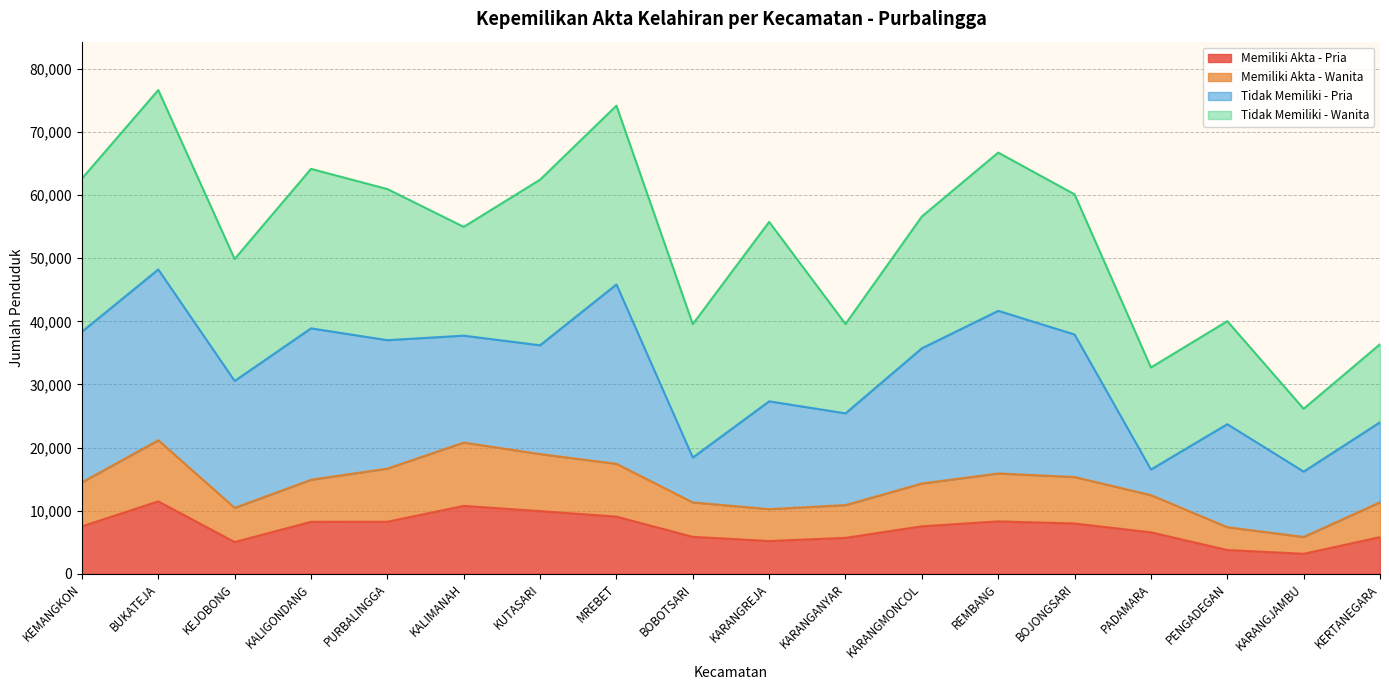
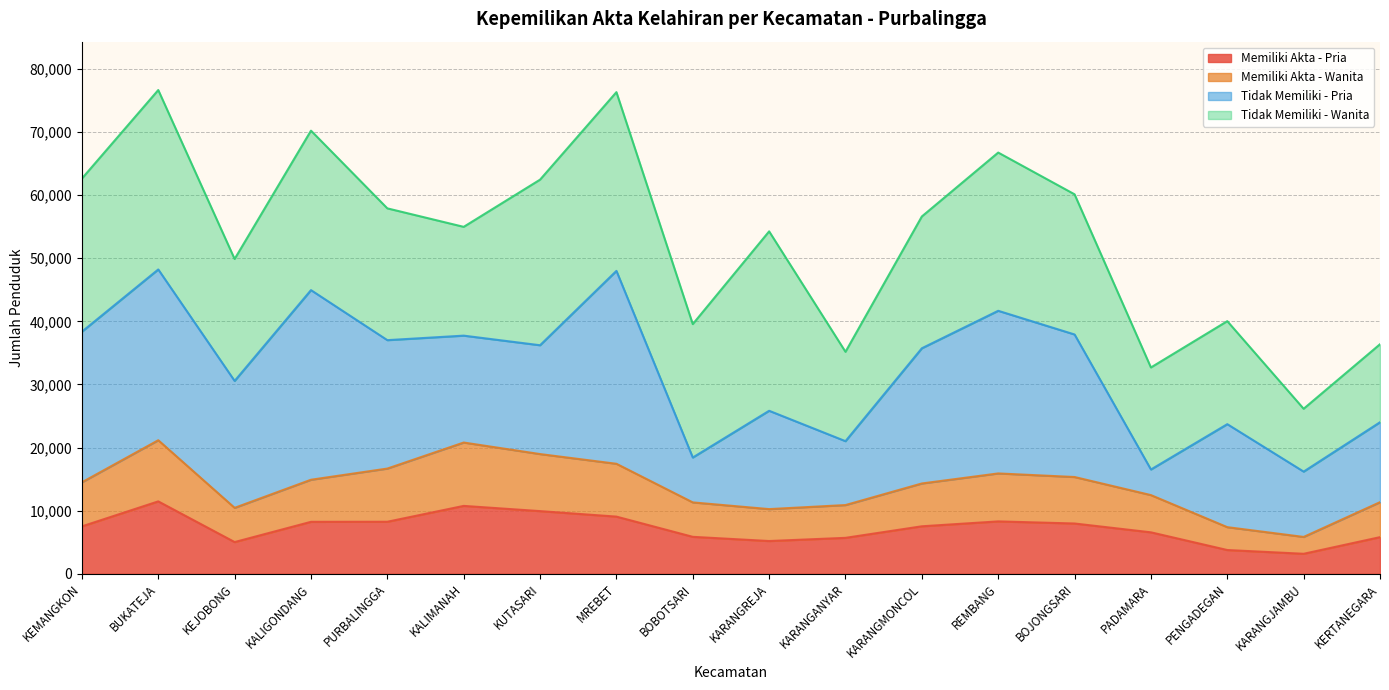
  {
    "Tidak Memiliki - Pria": {
      "KEMANGKON": "24,000",
      "BUKATEJA": "27,000",
      "KEJOBONG": "20,000",
-     "KALIGONDANG": "24,000",
+     "KALIGONDANG": "30,000",
      "PURBALINGGA": "20,000",
      "KALIMANAH": "17,000",
      "KUTASARI": "17,000",
-     "MREBET": "28,000",
+     "MREBET": "31,000",
      "BOBOTSARI": "7,000",
-     "KARANGREJA": "17,000",
-     "KARANGANYAR": "15,000",
+     "KARANGREJA": "16,000",
+     "KARANGANYAR": "10,000",
      "KARANGMONCOL": "21,000",
      "REMBANG": "26,000",
      "BOJONGSARI": "23,000",
      "PADAMARA": "4,000",
      "PENGADEGAN": "16,000",
      "KARANGJAMBU": "10,000",
      "KERTANEGARA": "13,000"
    },
    "Tidak Memiliki - Wanita": {
      "KEMANGKON": "24,000",
      "BUKATEJA": "28,000",
      "KEJOBONG": "19,000",
      "KALIGONDANG": "25,000",
-     "PURBALINGGA": "24,000",
+     "PURBALINGGA": "21,000",
      "KALIMANAH": "17,000",
      "KUTASARI": "26,000",
      "MREBET": "28,000",
      "BOBOTSARI": "21,000",
      "KARANGREJA": "28,000",
      "KARANGANYAR": "14,000",
      "KARANGMONCOL": "21,000",
      "REMBANG": "25,000",
      "BOJONGSARI": "22,000",
      "PADAMARA": "16,000",
      "PENGADEGAN": "16,000",
      "KARANGJAMBU": "10,000",
      "KERTANEGARA": "12,000"
    }
  }
